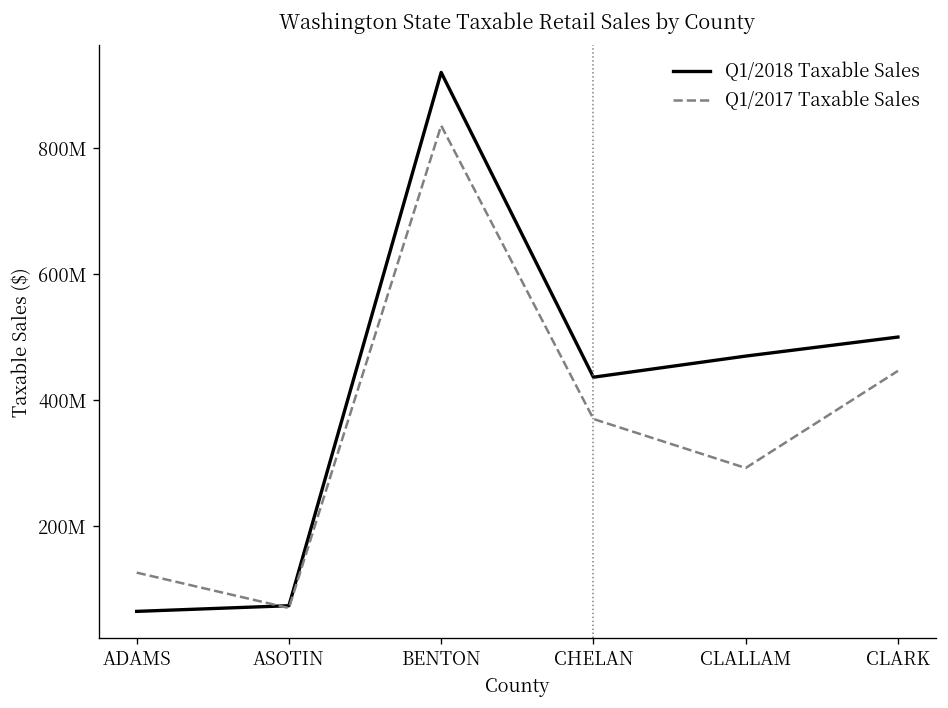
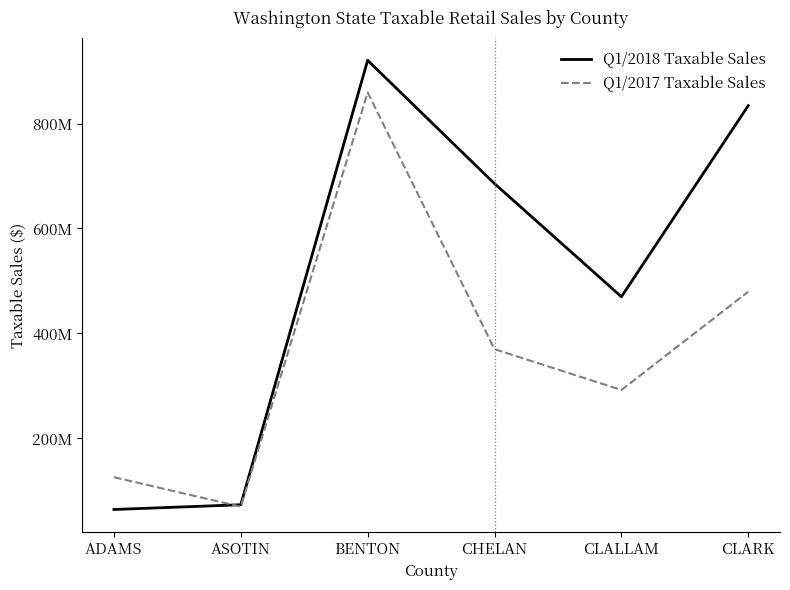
  {
    "Q1/2018 Taxable Sales": {
      "ADAMS": 60000000,
      "BENTON": 920000000,
-     "CHELAN": 440000000,
+     "CHELAN": 690000000,
      "CLALLAM": 470000000,
-     "CLARK": 500000000
+     "CLARK": 830000000
    },
    "Q1/2017 Taxable Sales": {
      "ADAMS": 130000000,
-     "BENTON": 840000000,
+     "BENTON": 860000000,
      "CHELAN": 370000000,
      "CLALLAM": 290000000,
-     "CLARK": 450000000
+     "CLARK": 480000000
    }
  }
